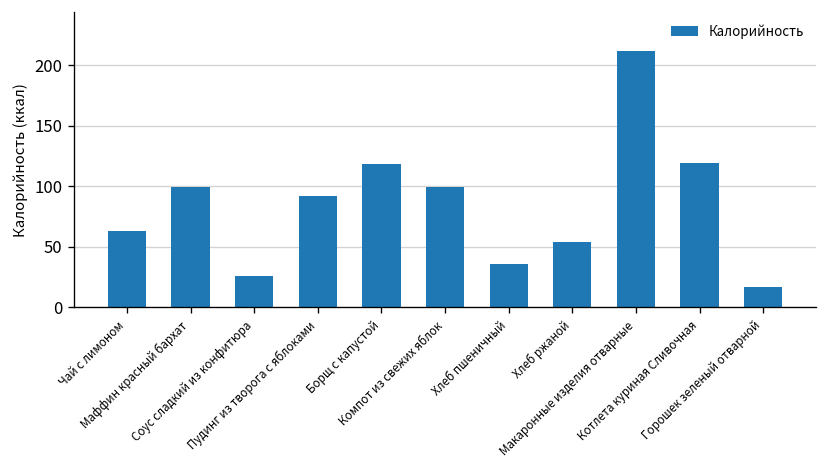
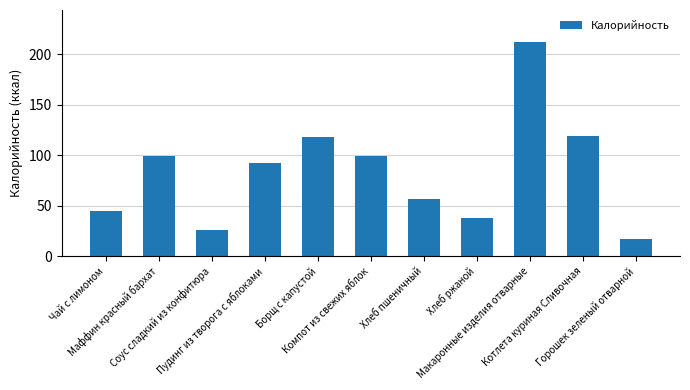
  {
-   "Чай с лимоном": 63,
+   "Чай с лимоном": 45,
    "Маффин красный бархат": 99,
    "Соус сладкий из конфитюра": 26,
    "Пудинг из творога с яблоками": 92,
    "Борщ с капустой": 118,
    "Компот из свежих яблок": 99,
-   "Хлеб пшеничный": 36,
-   "Хлеб ржаной": 54,
+   "Хлеб пшеничный": 57,
+   "Хлеб ржаной": 38,
    "Макаронные изделия отварные": 212,
    "Котлета куриная Сливочная": 119,
    "Горошек зеленый отварной": 17
  }
